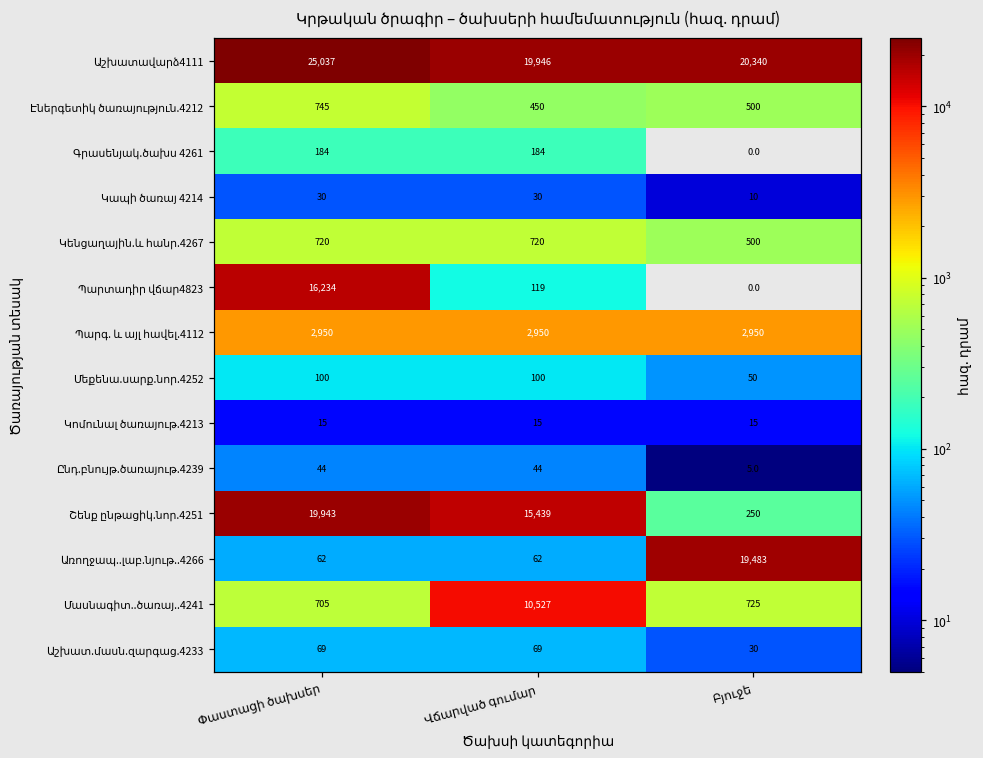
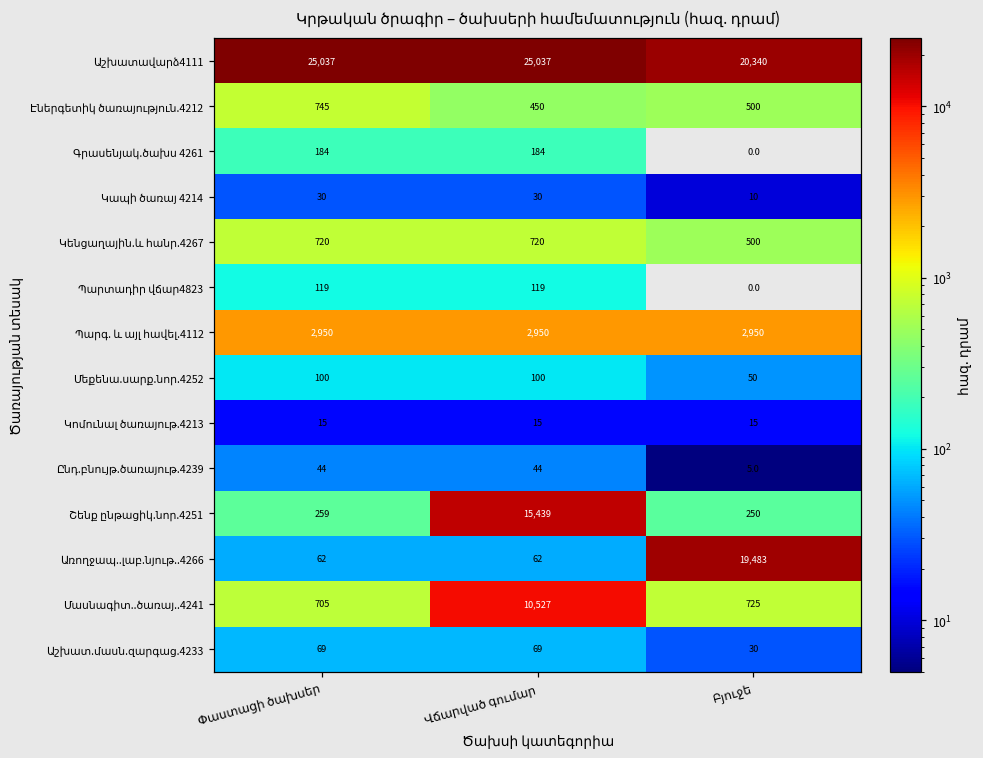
  {
    "Աշխատավարձ4111": {
      "Փաստացի ծախսեր": "25,037",
-     "Վճարված գումար": "19,946",
+     "Վճարված գումար": "25,037",
      "Բյուջե": "20,340"
    },
    "Էներգետիկ ծառայություն.4212": {
      "Փաստացի ծախսեր": "745",
      "Վճարված գումար": "450",
      "Բյուջե": "500"
    },
    "Գրասենյակ.ծախս 4261": {
      "Փաստացի ծախսեր": "184",
      "Վճարված գումար": "184",
      "Բյուջե": "0.0"
    },
    "Կապի ծառայ 4214": {
      "Փաստացի ծախսեր": "30",
      "Վճարված գումար": "30",
      "Բյուջե": "10"
    },
    "Կենցաղային.և հանր.4267": {
      "Փաստացի ծախսեր": "720",
      "Վճարված գումար": "720",
      "Բյուջե": "500"
    },
    "Պարտադիր վճար4823": {
-     "Փաստացի ծախսեր": "16,234",
+     "Փաստացի ծախսեր": "119",
      "Վճարված գումար": "119",
      "Բյուջե": "0.0"
    },
    "Պարգ. և այլ հավել.4112": {
      "Փաստացի ծախսեր": "2,950",
      "Վճարված գումար": "2,950",
      "Բյուջե": "2,950"
    },
    "Մեքենա.սարք.նոր.4252": {
      "Փաստացի ծախսեր": "100",
      "Վճարված գումար": "100",
      "Բյուջե": "50"
    },
    "Կոմունալ ծառայութ.4213": {
      "Փաստացի ծախսեր": "15",
      "Վճարված գումար": "15",
      "Բյուջե": "15"
    },
    "Ընդ.բնույթ.ծառայութ.4239": {
      "Փաստացի ծախսեր": "44",
      "Վճարված գումար": "44",
      "Բյուջե": "5.0"
    },
    "Շենք ընթացիկ.նոր.4251": {
-     "Փաստացի ծախսեր": "19,943",
+     "Փաստացի ծախսեր": "259",
      "Վճարված գումար": "15,439",
      "Բյուջե": "250"
    },
    "Առողջապ..լաբ.նյութ..4266": {
      "Փաստացի ծախսեր": "62",
      "Վճարված գումար": "62",
      "Բյուջե": "19,483"
    },
    "Մասնագիտ..ծառայ..4241": {
      "Փաստացի ծախսեր": "705",
      "Վճարված գումար": "10,527",
      "Բյուջե": "725"
    },
    "Աշխատ.մասն.զարգաց.4233": {
      "Փաստացի ծախսեր": "69",
      "Վճարված գումար": "69",
      "Բյուջե": "30"
    }
  }
